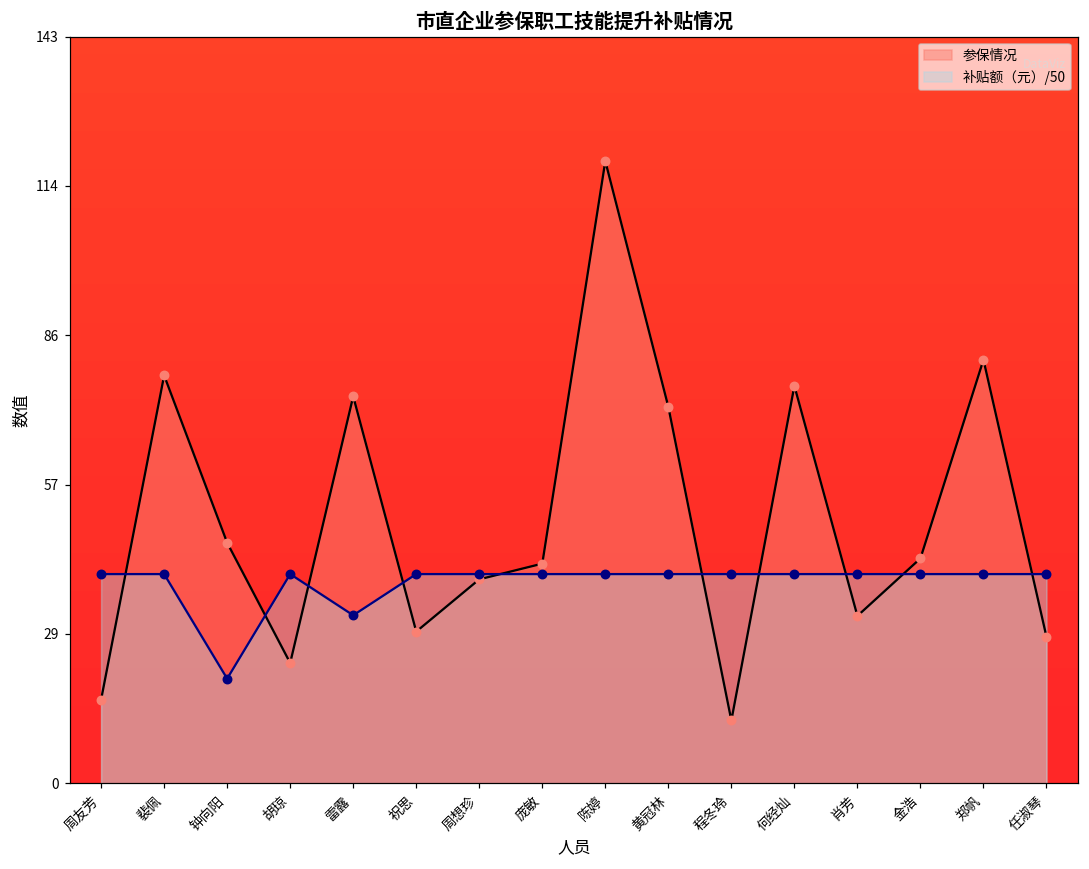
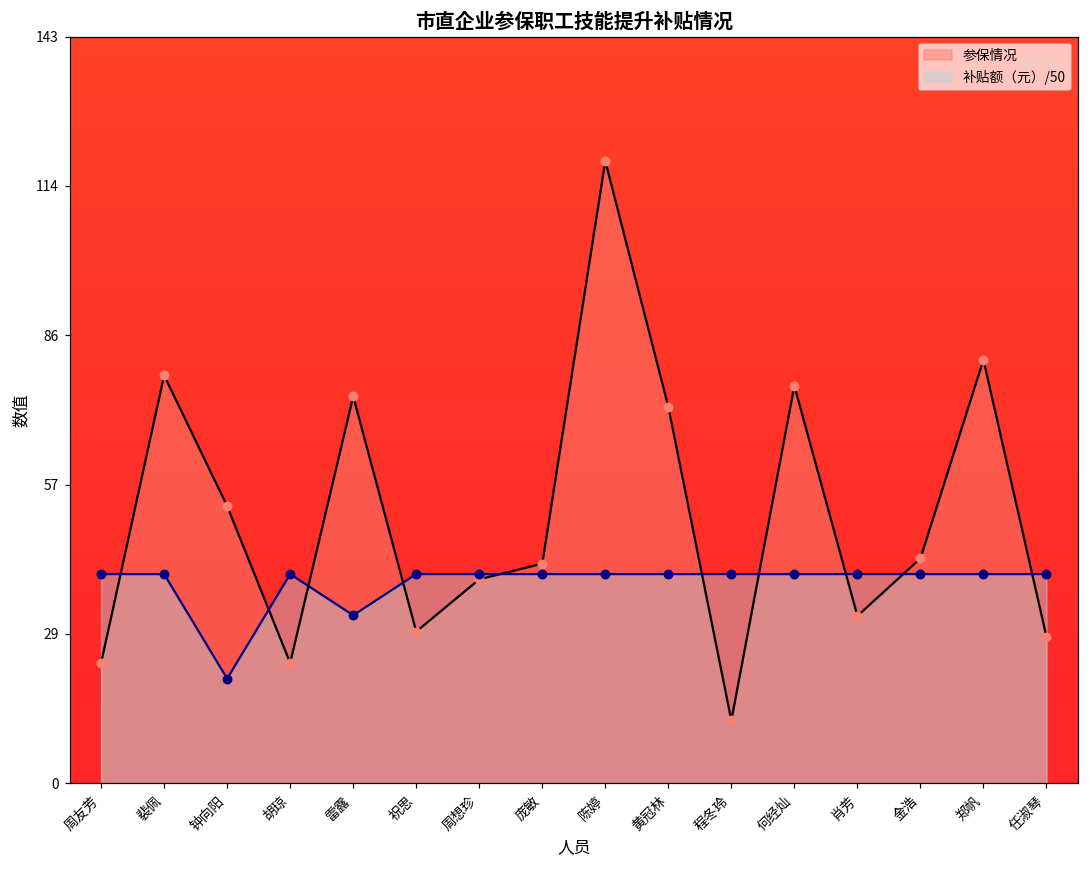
  {
    "参保情况": {
-     "周友芳": 16,
+     "周友芳": 23,
      "裴佩": 78,
-     "钟向阳": 46,
+     "钟向阳": 53,
      "胡琼": 23,
      "雷露": 74,
      "祝思": 29,
      "周想珍": 39,
      "庞敏": 42,
      "陈婷": 119,
      "黄冠林": 72,
      "程冬玲": 12,
      "何经灿": 76,
      "肖芳": 32,
      "金浩": 43,
      "郑帆": 81,
      "任淑琴": 28
    },
    "补贴额（元）/50": {
      "周友芳": 40,
      "裴佩": 40,
      "钟向阳": 20,
      "胡琼": 40,
      "雷露": 32,
      "祝思": 40,
      "周想珍": 40,
      "庞敏": 40,
      "陈婷": 40,
      "黄冠林": 40,
      "程冬玲": 40,
      "何经灿": 40,
      "肖芳": 40,
      "金浩": 40,
      "郑帆": 40,
      "任淑琴": 40
    }
  }
